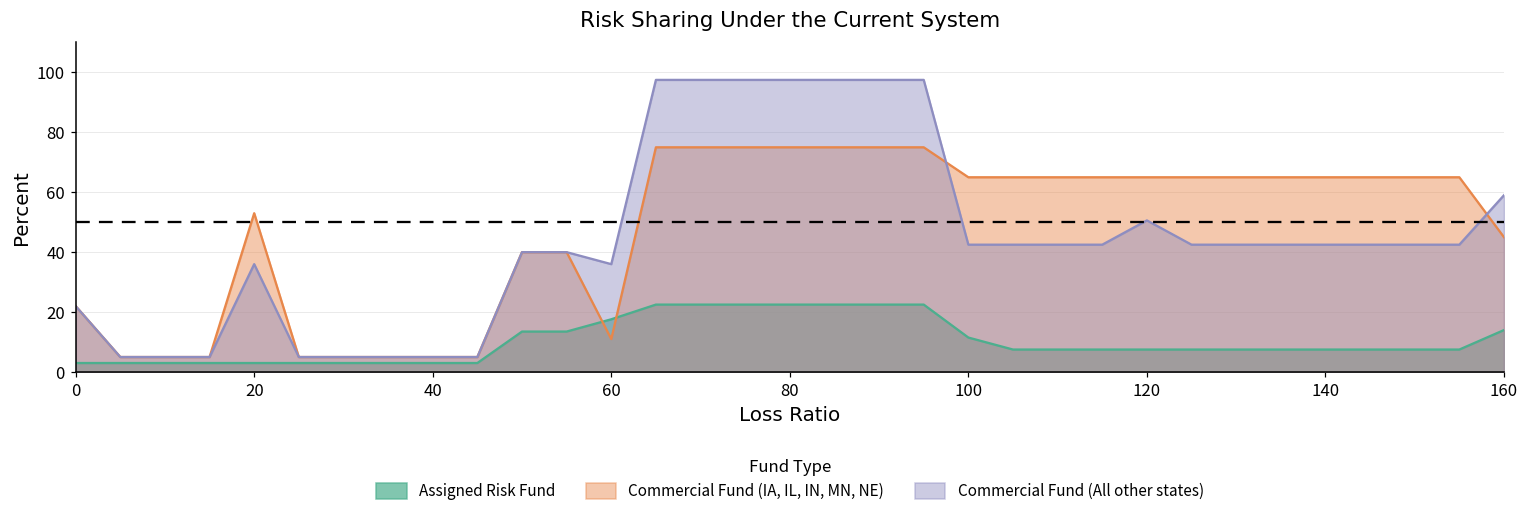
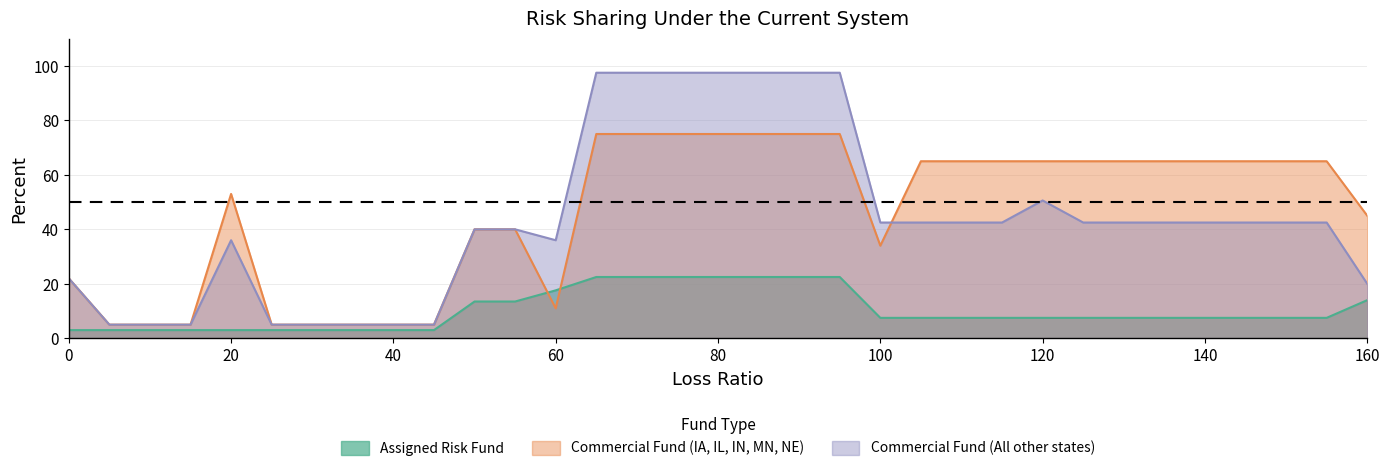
  {
    "Assigned Risk Fund": {
      "0": 3,
      "20": 3,
      "40": 3,
      "60": 18,
      "80": 23,
-     "100": 12,
+     "100": 8,
      "120": 8,
      "140": 8,
      "160": 14
    },
    "Commercial Fund (IA, IL, IN, MN, NE)": {
      "20": 53,
      "60": 11,
      "80": 75,
-     "100": 65,
+     "100": 34,
      "120": 65,
      "140": 65,
      "160": 45
    },
    "Commercial Fund (All other states)": {
      "20": 36,
      "60": 36,
      "80": 98,
      "100": 43,
      "120": 51,
      "140": 43,
-     "160": 59
+     "160": 20
    }
  }
